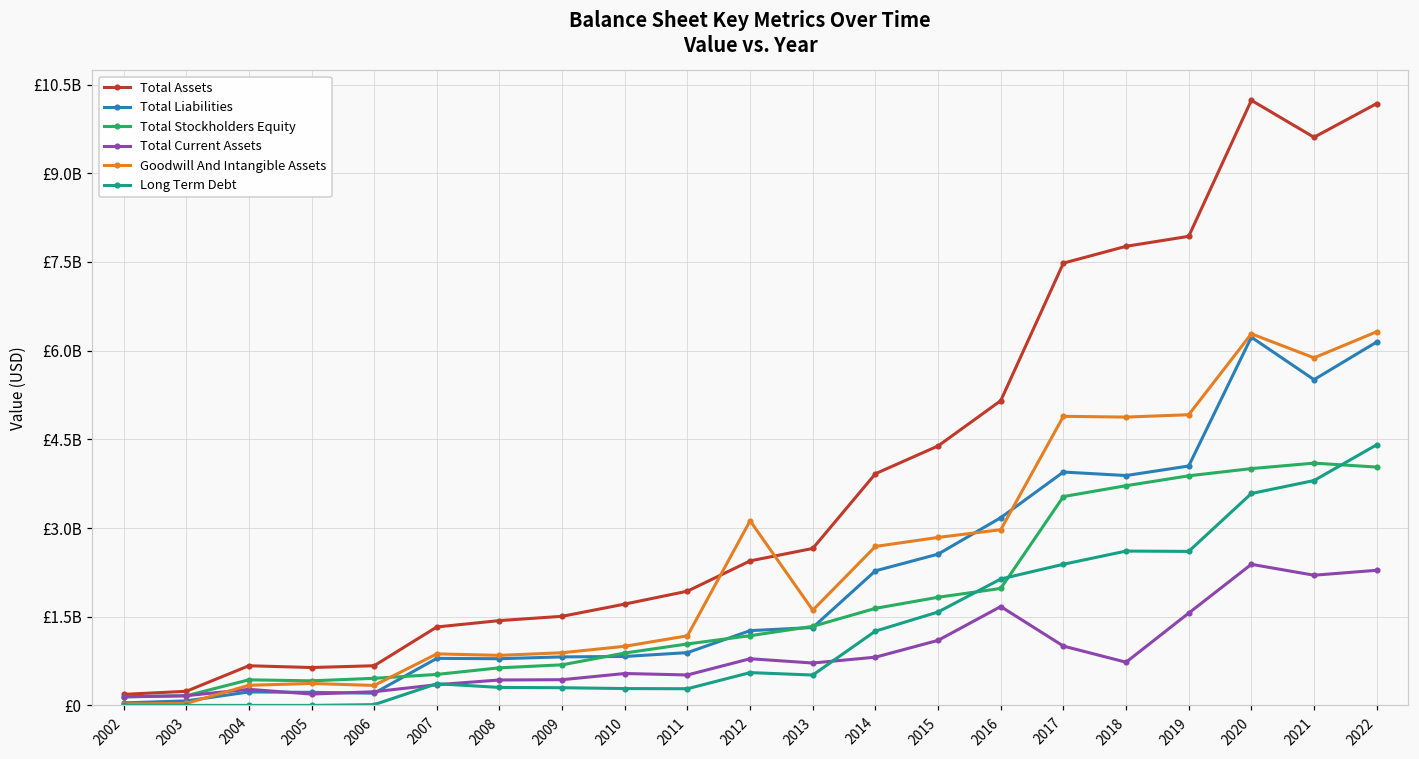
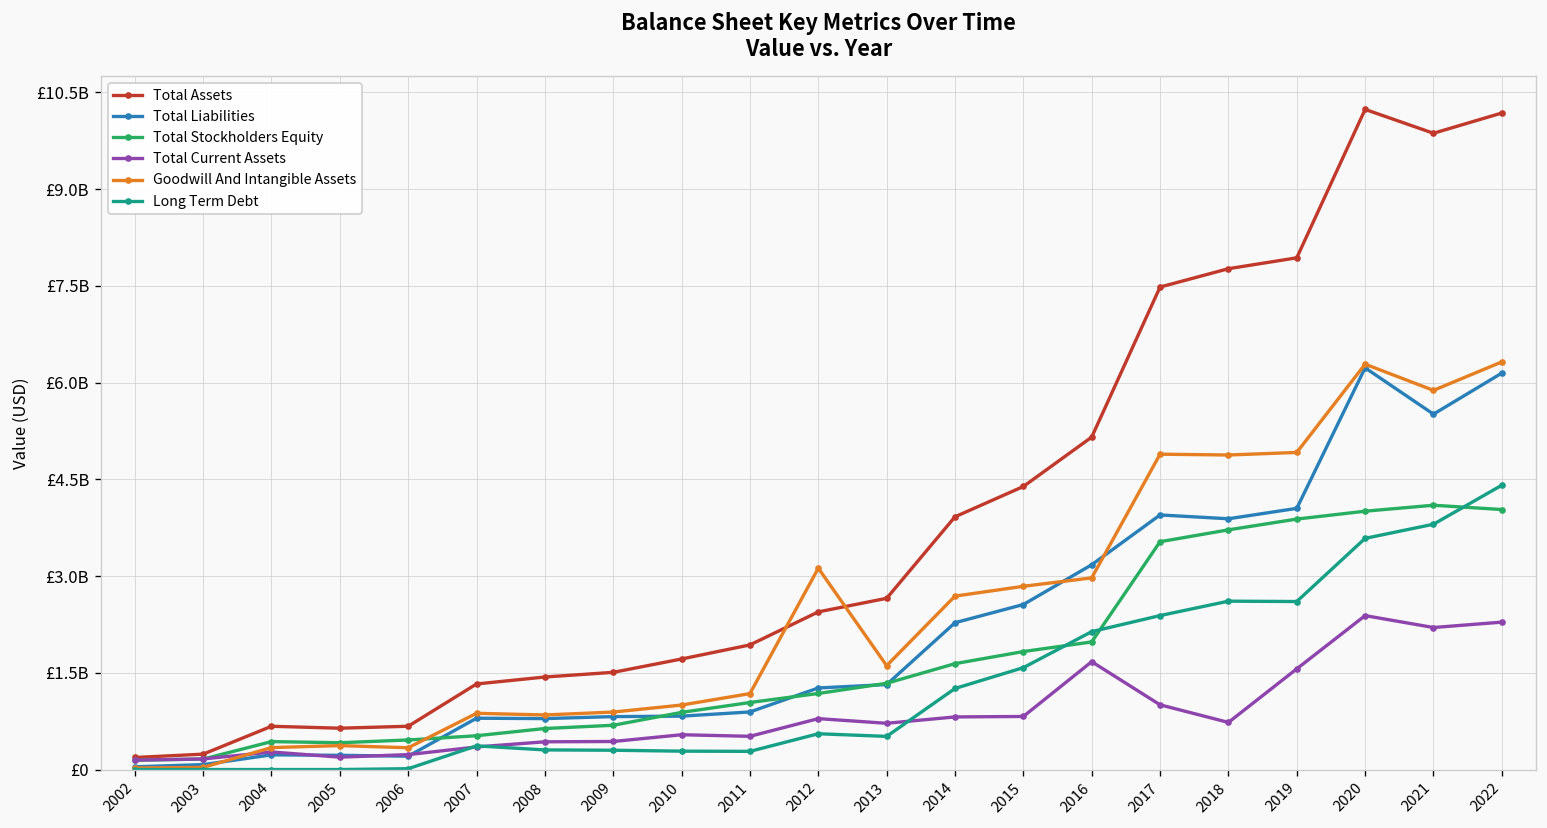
  {
    "Total Assets": {
      "2003": "£200000000",
      "2004": "£700000000",
      "2005": "£600000000",
      "2006": "£700000000",
      "2007": "£1300000000",
      "2008": "£1400000000",
      "2009": "£1500000000",
      "2010": "£1700000000",
      "2011": "£1900000000",
      "2012": "£2400000000",
      "2013": "£2700000000",
      "2014": "£3900000000",
      "2015": "£4400000000",
      "2016": "£5200000000",
      "2017": "£7500000000",
      "2018": "£7800000000",
      "2019": "£7900000000",
      "2020": "£10200000000",
-     "2021": "£9600000000",
+     "2021": "£9900000000",
      "2022": "£10200000000"
    },
    "Total Liabilities": {
      "2007": "£800000000",
      "2008": "£800000000",
      "2009": "£800000000",
      "2010": "£800000000",
      "2011": "£900000000",
      "2012": "£1300000000",
      "2014": "£2300000000",
      "2015": "£2600000000",
      "2016": "£3200000000",
      "2017": "£3900000000",
      "2018": "£3900000000",
      "2019": "£4000000000",
      "2020": "£6200000000",
      "2021": "£5500000000",
      "2022": "£6100000000"
    },
    "Total Current Assets": {
      "2008": "£400000000",
      "2009": "£400000000",
      "2010": "£500000000",
      "2011": "£500000000",
      "2012": "£800000000",
      "2013": "£700000000",
      "2014": "£800000000",
-     "2015": "£1100000000",
+     "2015": "£800000000",
      "2016": "£1700000000",
      "2017": "£1000000000",
      "2018": "£700000000",
      "2019": "£1600000000",
      "2020": "£2400000000",
      "2021": "£2200000000",
      "2022": "£2300000000"
    },
    "Goodwill And Intangible Assets": {
      "2004": "£300000000",
      "2006": "£300000000",
      "2007": "£900000000",
      "2008": "£800000000",
      "2009": "£900000000",
      "2010": "£1000000000",
      "2011": "£1200000000",
      "2012": "£3100000000",
      "2013": "£1600000000",
      "2014": "£2700000000",
      "2015": "£2800000000",
      "2016": "£3000000000",
      "2017": "£4900000000",
      "2018": "£4900000000",
      "2019": "£4900000000",
      "2020": "£6300000000",
      "2021": "£5900000000",
      "2022": "£6300000000"
    }
  }
